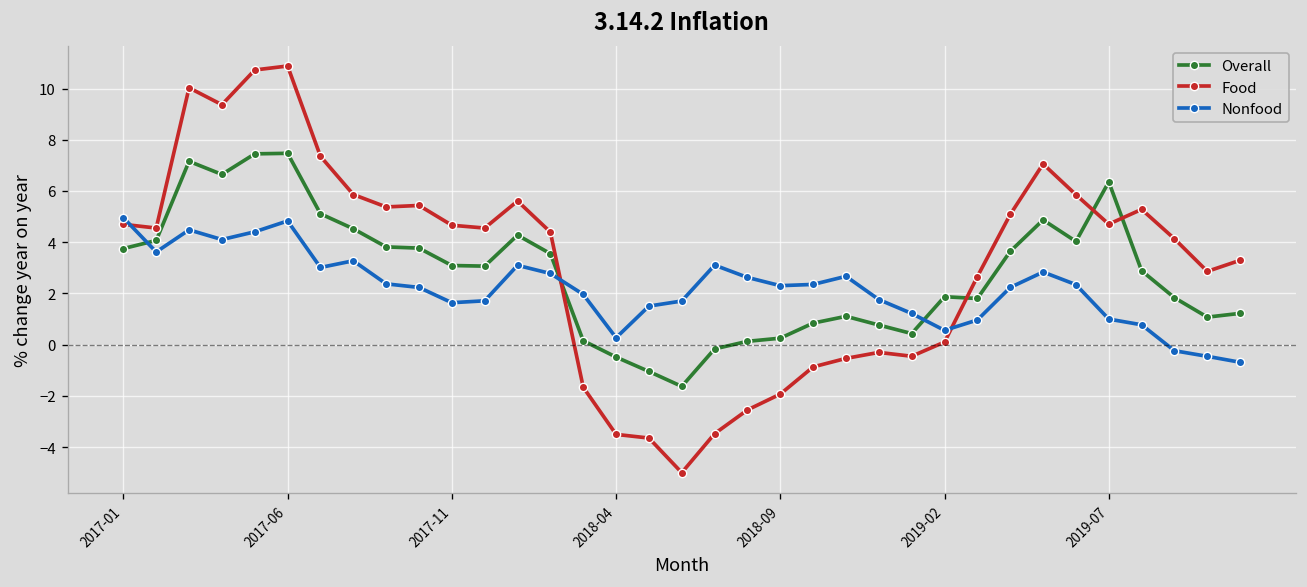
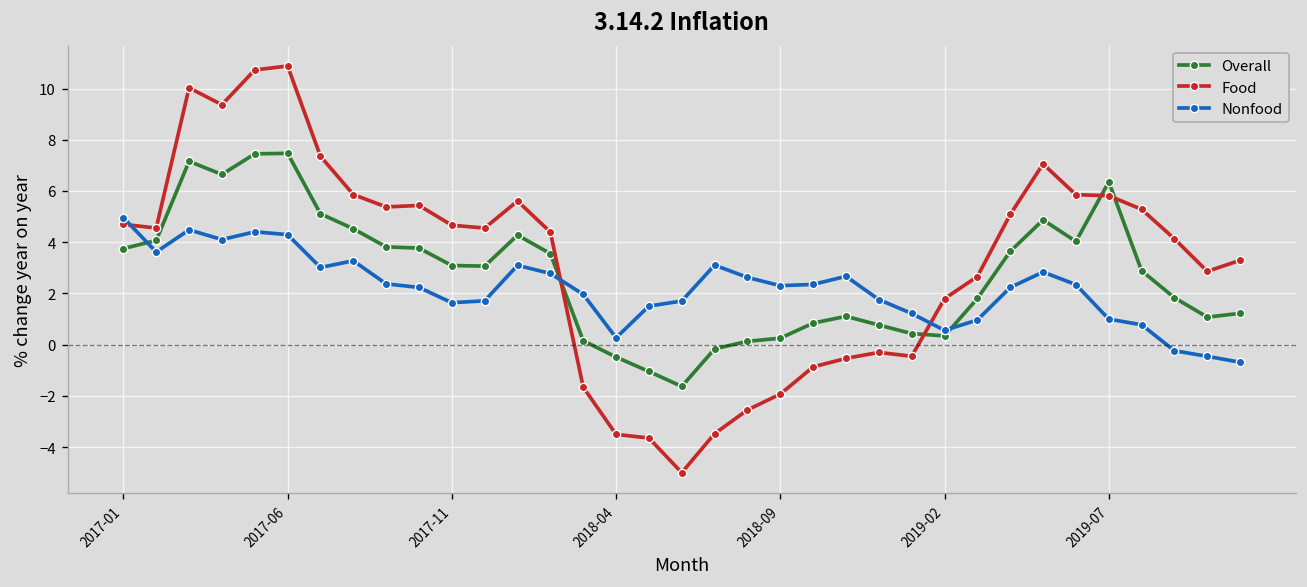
  {
    "Overall": {
      "2017-01": 3.8,
      "2017-06": 7.5,
      "2017-11": 3.1,
      "2018-04": -0.5,
      "2018-09": 0.3,
-     "2019-02": 1.9,
+     "2019-02": 0.3,
      "2019-07": 6.4
    },
    "Food": {
      "2017-01": 4.7,
      "2017-06": 10.9,
      "2017-11": 4.7,
      "2018-04": -3.5,
      "2018-09": -1.9,
-     "2019-02": 0.1,
-     "2019-07": 4.7
+     "2019-02": 1.8,
+     "2019-07": 5.8
    },
    "Nonfood": {
      "2017-01": 5.0,
-     "2017-06": 4.8,
+     "2017-06": 4.3,
      "2017-11": 1.6,
      "2018-04": 0.3,
      "2018-09": 2.3,
      "2019-02": 0.6,
      "2019-07": 1.0
    }
  }
